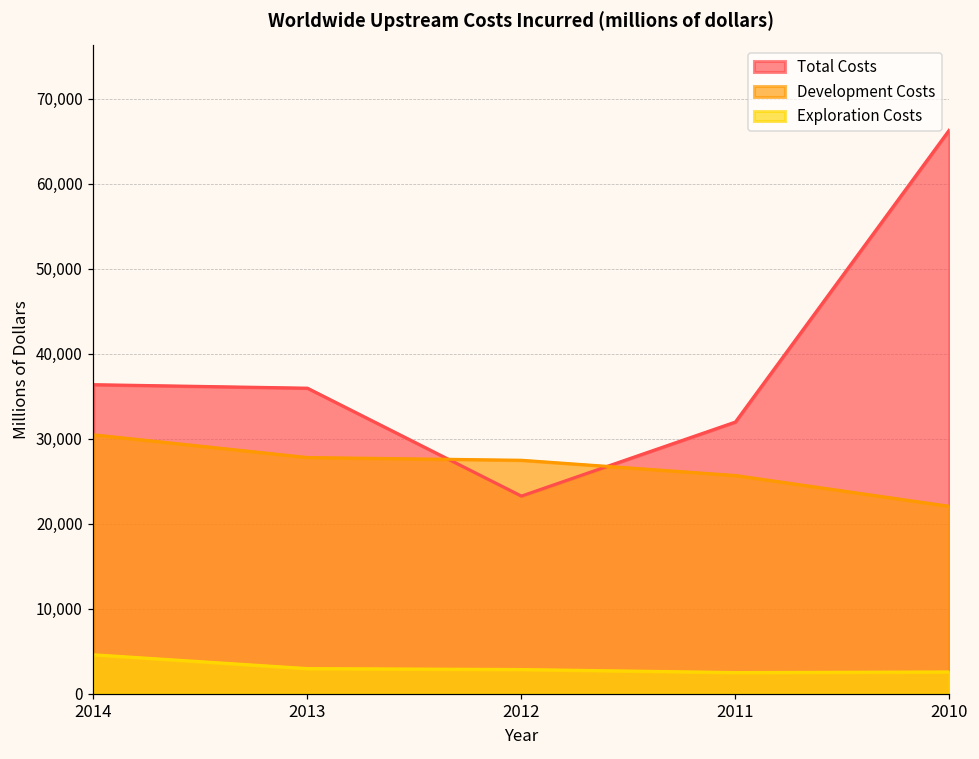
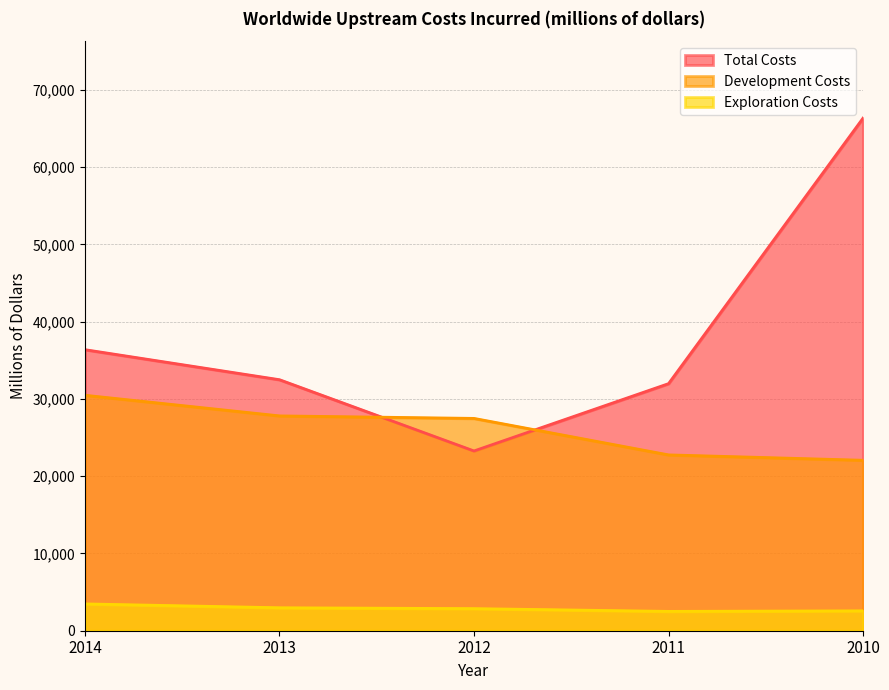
  {
    "Total Costs": {
      "2014": "36,000",
-     "2013": "36,000",
+     "2013": "32,000",
      "2012": "23,000",
      "2011": "32,000",
      "2010": "66,000"
    },
    "Development Costs": {
      "2014": "30,000",
      "2013": "28,000",
      "2012": "27,000",
-     "2011": "26,000",
+     "2011": "23,000",
      "2010": "22,000"
    },
    "Exploration Costs": {
-     "2014": "5,000",
+     "2014": "3,000",
      "2013": "3,000",
      "2012": "3,000",
      "2011": "3,000",
      "2010": "3,000"
    }
  }
